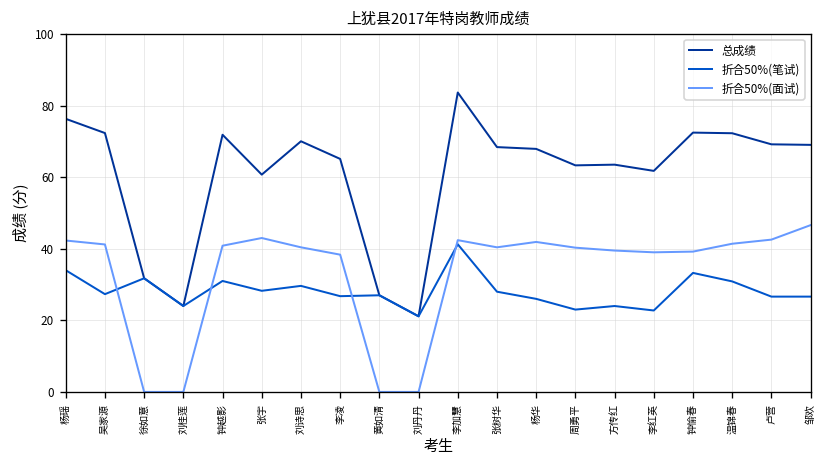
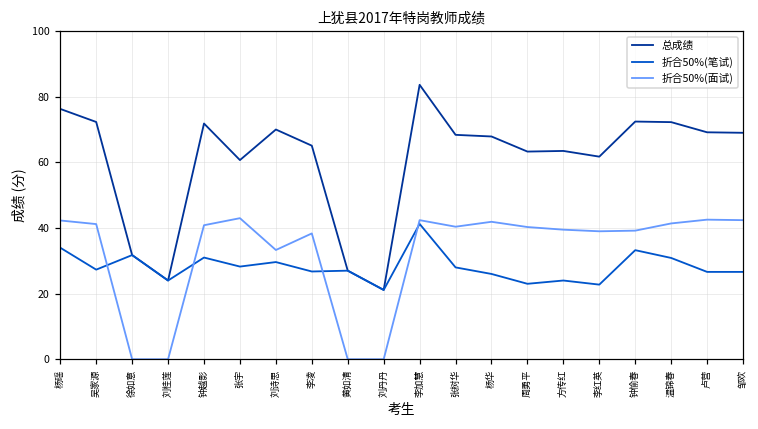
  {
    "总成绩": {
      "杨瑶": 76,
      "吴家源": 72,
      "钟越影": 72,
      "张宇": 61,
      "刘诗思": 70,
      "李凌": 65,
      "李加慧": 84,
      "张树华": 68,
      "杨华": 68,
      "周勇平": 63,
      "方传红": 63,
      "李红英": 62,
      "钟愉春": 72,
      "温锦春": 72,
      "卢营": 69,
      "邹欢": 69
    },
    "折合50%(笔试)": {
      "杨瑶": 34,
      "吴家源": 27,
      "钟越影": 31,
      "张宇": 28,
      "刘诗思": 30,
      "李凌": 27,
      "李加慧": 41,
      "张树华": 28,
      "杨华": 26,
      "周勇平": 23,
      "方传红": 24,
      "李红英": 23,
      "钟愉春": 33,
      "温锦春": 31,
      "卢营": 27,
      "邹欢": 27
    },
    "折合50%(面试)": {
      "杨瑶": 42,
      "吴家源": 41,
      "徐如意": 0,
      "刘桂莲": 0,
      "钟越影": 41,
      "张宇": 43,
-     "刘诗思": 40,
+     "刘诗思": 33,
      "李凌": 38,
      "黄如清": 0,
      "刘丹丹": 0,
      "李加慧": 42,
      "张树华": 40,
      "杨华": 42,
      "周勇平": 40,
      "方传红": 39,
      "李红英": 39,
      "钟愉春": 39,
      "温锦春": 41,
      "卢营": 43,
-     "邹欢": 47
+     "邹欢": 42
    }
  }
